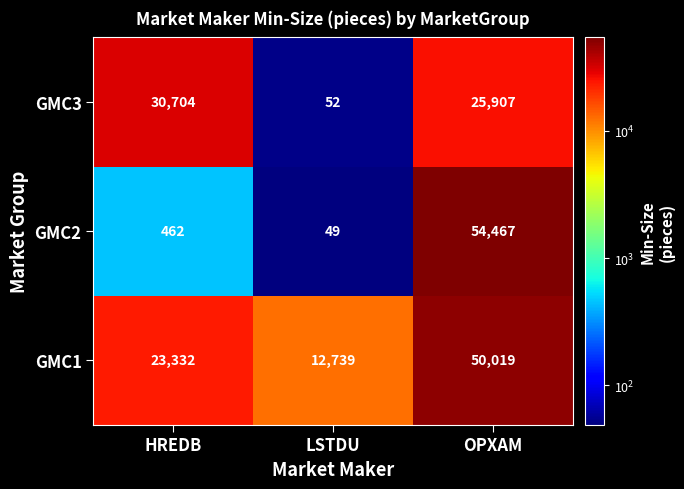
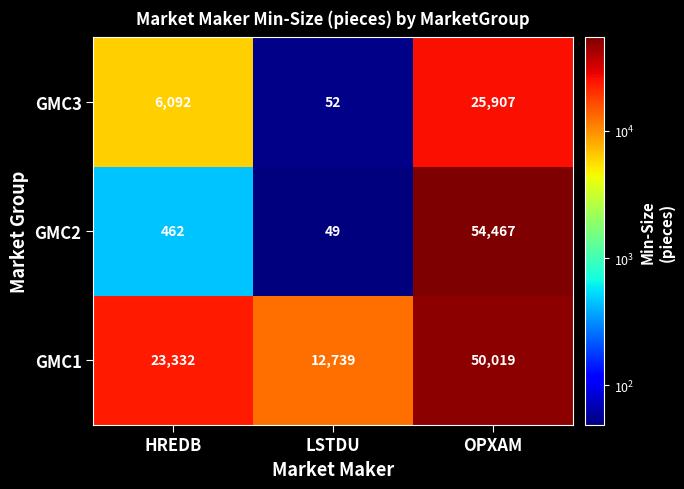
  {
    "GMC3": {
-     "HREDB": "30,704",
+     "HREDB": "6,092",
      "LSTDU": "52",
      "OPXAM": "25,907"
    },
    "GMC2": {
      "HREDB": "462",
      "LSTDU": "49",
      "OPXAM": "54,467"
    },
    "GMC1": {
      "HREDB": "23,332",
      "LSTDU": "12,739",
      "OPXAM": "50,019"
    }
  }
